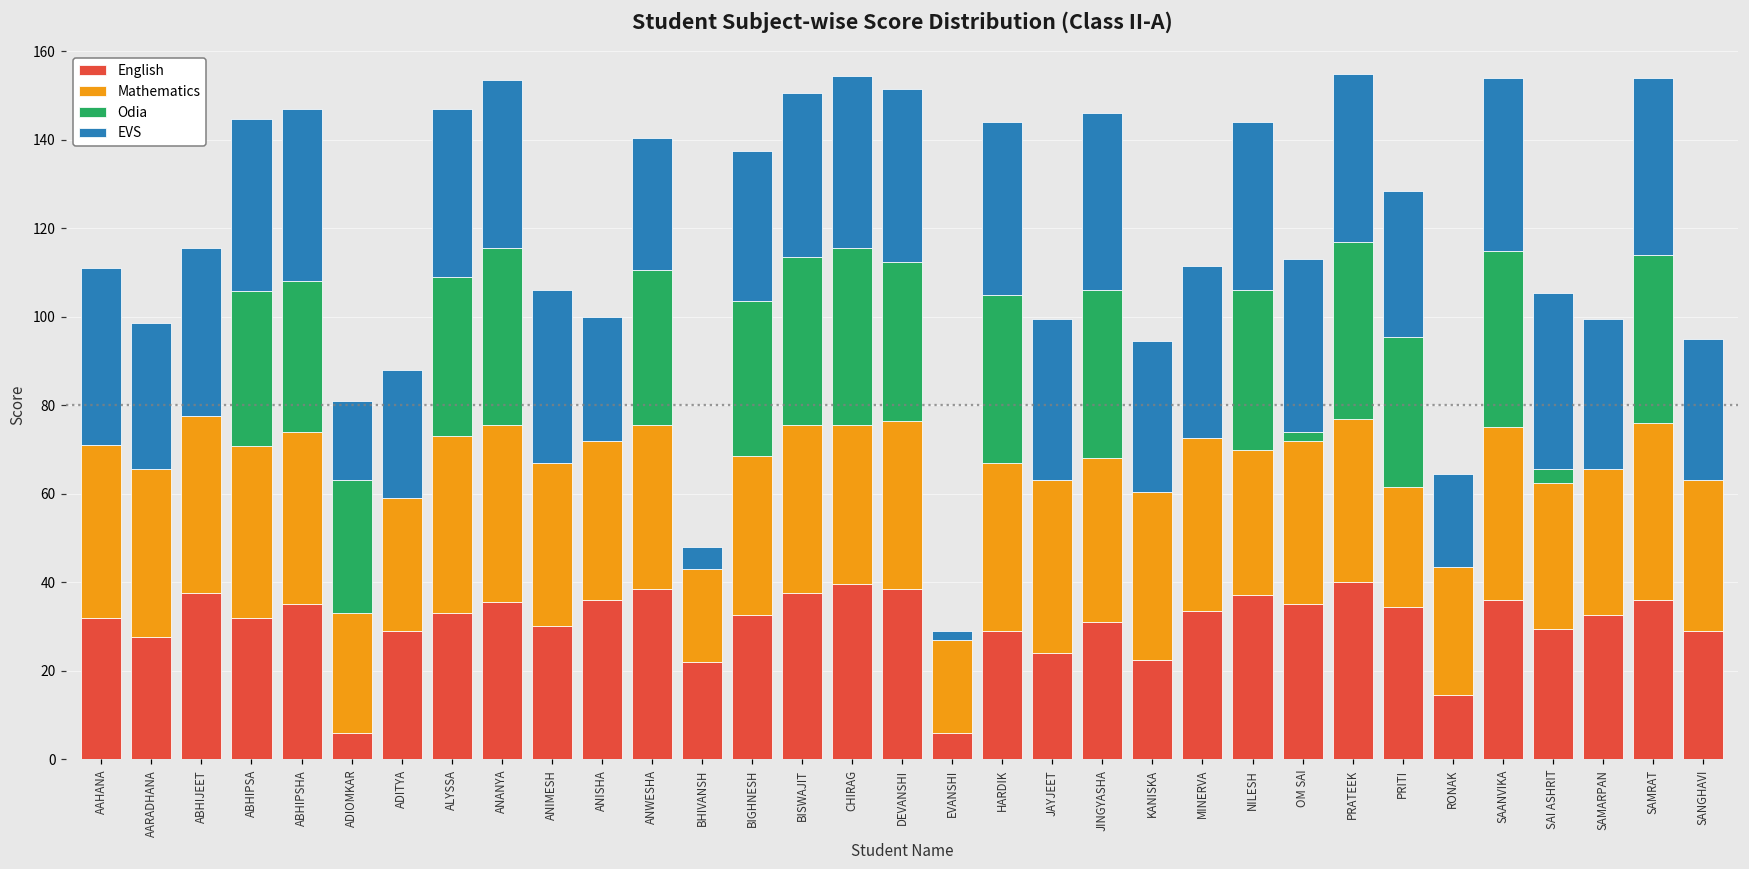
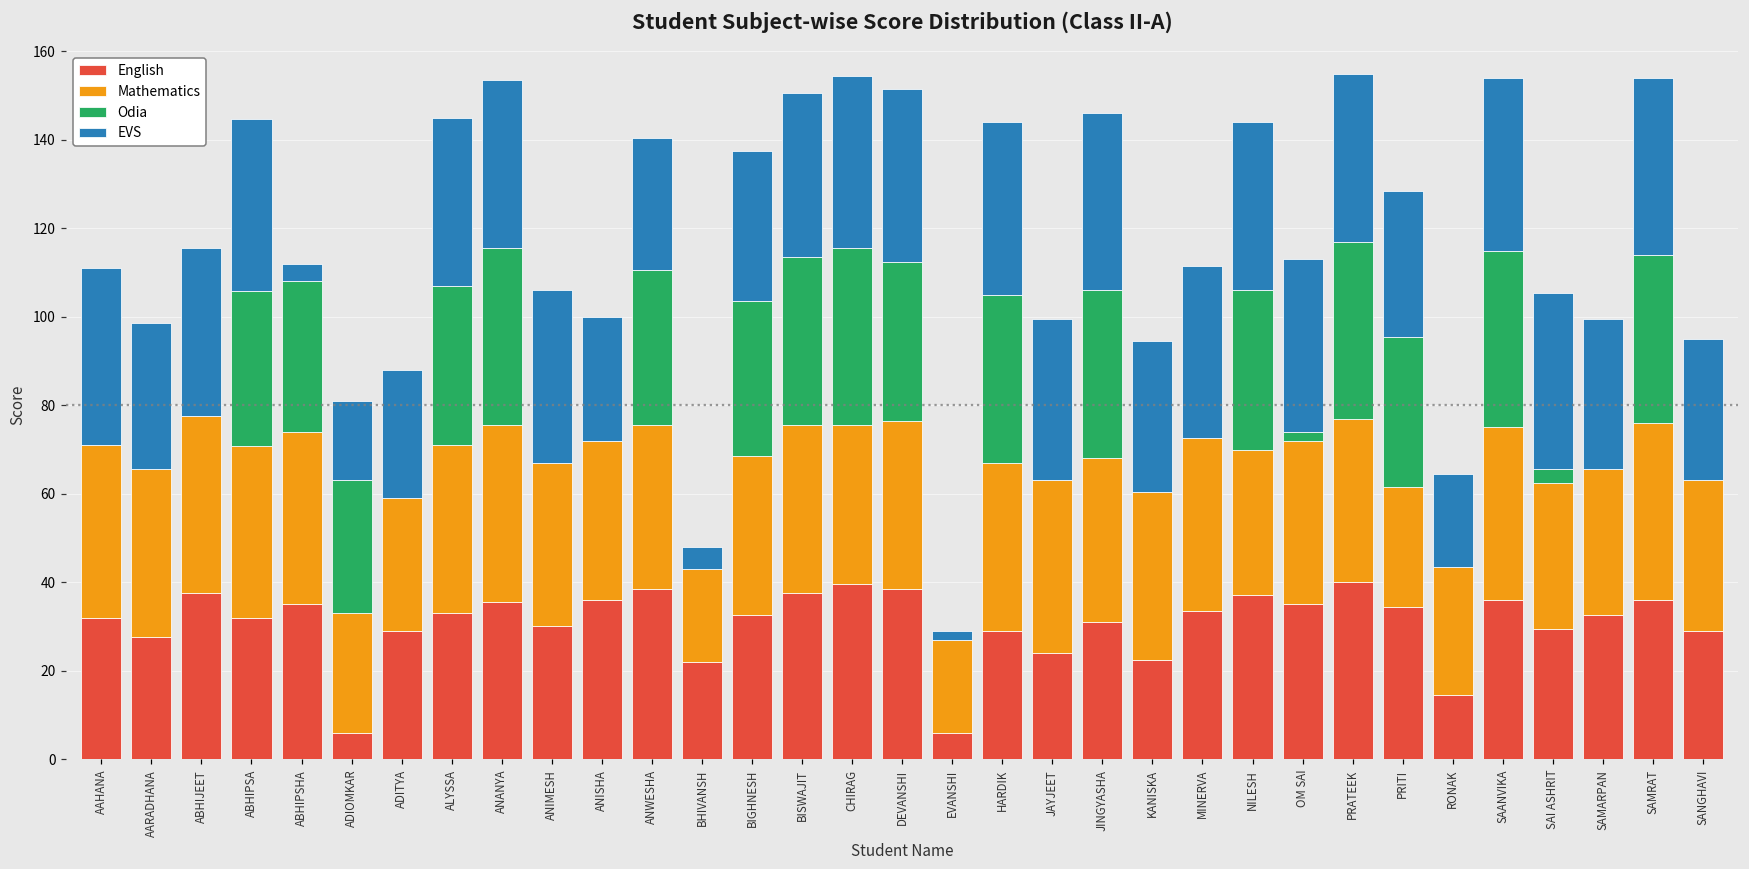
  {
    "English": {
      "AAHANA": 32,
      "AARADHANA": 28,
      "ABHIJEET": 38,
      "ABHIPSA": 32,
      "ABHIPSHA": 35,
      "ADIOMKAR": 6,
      "ADITYA": 29,
      "ALYSSA": 33,
      "ANANYA": 36,
      "ANIMESH": 30,
      "ANISHA": 36,
      "ANWESHA": 39,
      "BHIVANSH": 22,
      "BIGHNESH": 33,
      "BISWAJIT": 38,
      "CHIRAG": 40,
      "DEVANSHI": 39,
      "EVANSHI": 6,
      "HARDIK": 29,
      "JAYJEET": 24,
      "JINGYASHA": 31,
      "KANISKA": 23,
      "MINERVA": 34,
      "NILESH": 37,
      "OM SAI": 35,
      "PRATEEK": 40,
      "PRITI": 35,
      "RONAK": 15,
      "SAANVIKA": 36,
      "SAI ASHRIT": 30,
      "SAMARPAN": 33,
      "SAMRAT": 36,
      "SANGHAVI": 29
    },
    "Mathematics": {
      "AAHANA": 39,
      "AARADHANA": 38,
      "ABHIJEET": 40,
      "ABHIPSA": 39,
      "ABHIPSHA": 39,
      "ADIOMKAR": 27,
      "ADITYA": 30,
-     "ALYSSA": 40,
+     "ALYSSA": 38,
      "ANANYA": 40,
      "ANIMESH": 37,
      "ANISHA": 36,
      "ANWESHA": 37,
      "BHIVANSH": 21,
      "BIGHNESH": 36,
      "BISWAJIT": 38,
      "CHIRAG": 36,
      "DEVANSHI": 38,
      "EVANSHI": 21,
      "HARDIK": 38,
      "JAYJEET": 39,
      "JINGYASHA": 37,
      "KANISKA": 38,
      "MINERVA": 39,
      "NILESH": 33,
      "OM SAI": 37,
      "PRATEEK": 37,
      "PRITI": 27,
      "RONAK": 29,
      "SAANVIKA": 39,
      "SAI ASHRIT": 33,
      "SAMARPAN": 33,
      "SAMRAT": 40,
      "SANGHAVI": 34
    },
    "Odia": {
      "AAHANA": 0,
      "AARADHANA": 0,
      "ABHIJEET": 0,
      "ABHIPSA": 35,
      "ABHIPSHA": 34,
      "ADIOMKAR": 30,
      "ADITYA": 0,
      "ALYSSA": 36,
      "ANANYA": 40,
      "ANIMESH": 0,
      "ANISHA": 0,
      "ANWESHA": 35,
      "BHIVANSH": 0,
      "BIGHNESH": 35,
      "BISWAJIT": 38,
      "CHIRAG": 40,
      "DEVANSHI": 36,
      "EVANSHI": 0,
      "HARDIK": 38,
      "JAYJEET": 0,
      "JINGYASHA": 38,
      "KANISKA": 0,
      "MINERVA": 0,
      "NILESH": 36,
      "OM SAI": 2,
      "PRATEEK": 40,
      "PRITI": 34,
      "RONAK": 0,
      "SAANVIKA": 40,
      "SAI ASHRIT": 3,
      "SAMARPAN": 0,
      "SAMRAT": 38,
      "SANGHAVI": 0
    },
    "EVS": {
      "AAHANA": 40,
      "AARADHANA": 33,
      "ABHIJEET": 38,
      "ABHIPSA": 39,
-     "ABHIPSHA": 39,
+     "ABHIPSHA": 4,
      "ADIOMKAR": 18,
      "ADITYA": 29,
      "ALYSSA": 38,
      "ANANYA": 38,
      "ANIMESH": 39,
      "ANISHA": 28,
      "ANWESHA": 30,
      "BHIVANSH": 5,
      "BIGHNESH": 34,
      "BISWAJIT": 37,
      "CHIRAG": 39,
      "DEVANSHI": 39,
      "EVANSHI": 2,
      "HARDIK": 39,
      "JAYJEET": 37,
      "JINGYASHA": 40,
      "KANISKA": 34,
      "MINERVA": 39,
      "NILESH": 38,
      "OM SAI": 39,
      "PRATEEK": 38,
      "PRITI": 33,
      "RONAK": 21,
      "SAANVIKA": 39,
      "SAI ASHRIT": 40,
      "SAMARPAN": 34,
      "SAMRAT": 40,
      "SANGHAVI": 32
    }
  }
